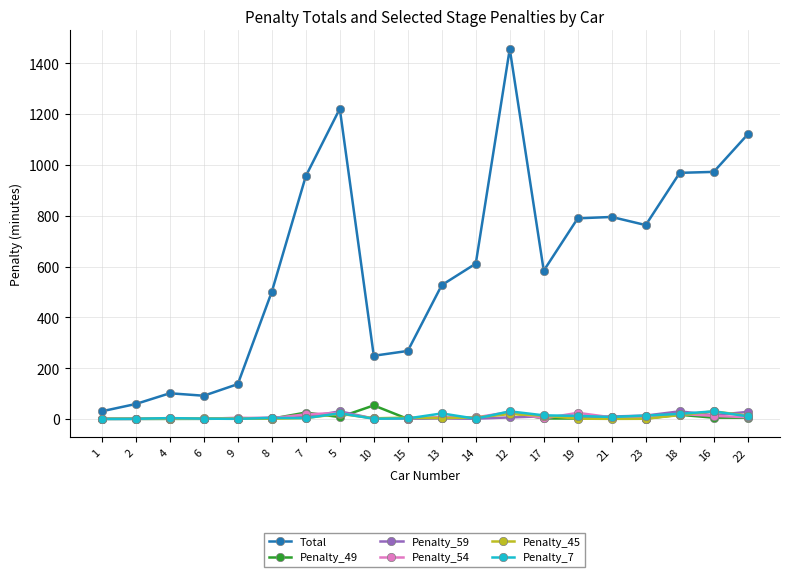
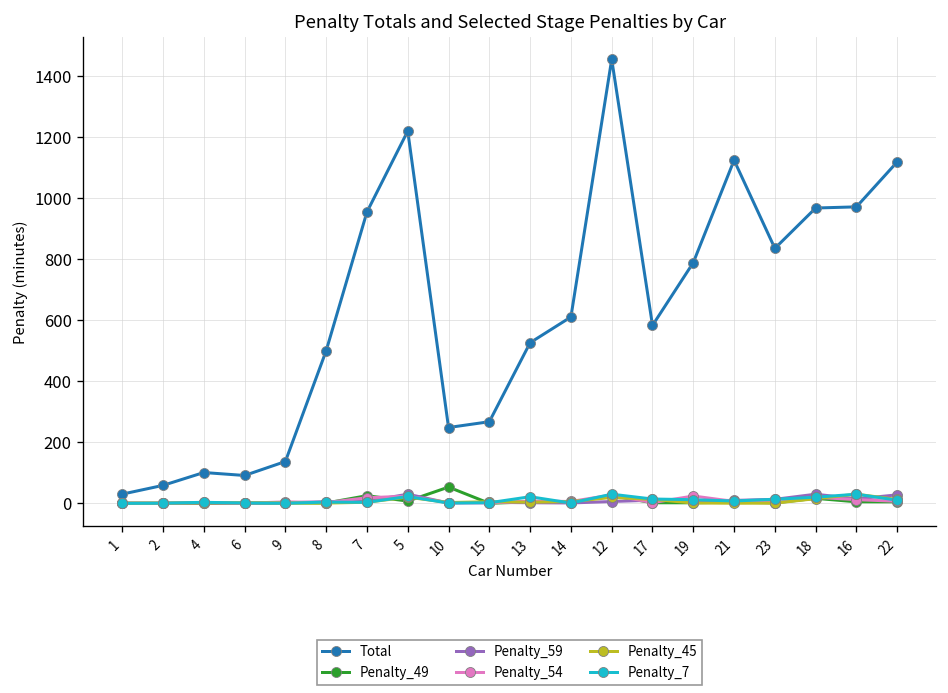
  {
    "Total": {
      "1": 30,
      "2": 60,
      "4": 100,
      "6": 90,
      "9": 140,
      "8": 500,
      "7": 960,
      "5": 1220,
      "10": 250,
      "15": 270,
      "13": 530,
      "14": 610,
      "12": 1460,
      "17": 580,
      "19": 790,
-     "21": 800,
-     "23": 760,
+     "21": 1130,
+     "23": 840,
      "18": 970,
      "16": 970,
      "22": 1120
    },
    "Penalty_49": {
      "5": 10,
      "10": 50
    },
    "Penalty_59": {
      "12": 10,
      "18": 30,
      "22": 30
    },
    "Penalty_54": {
      "19": 20
    },
    "Penalty_7": {
      "13": 20
    }
  }
